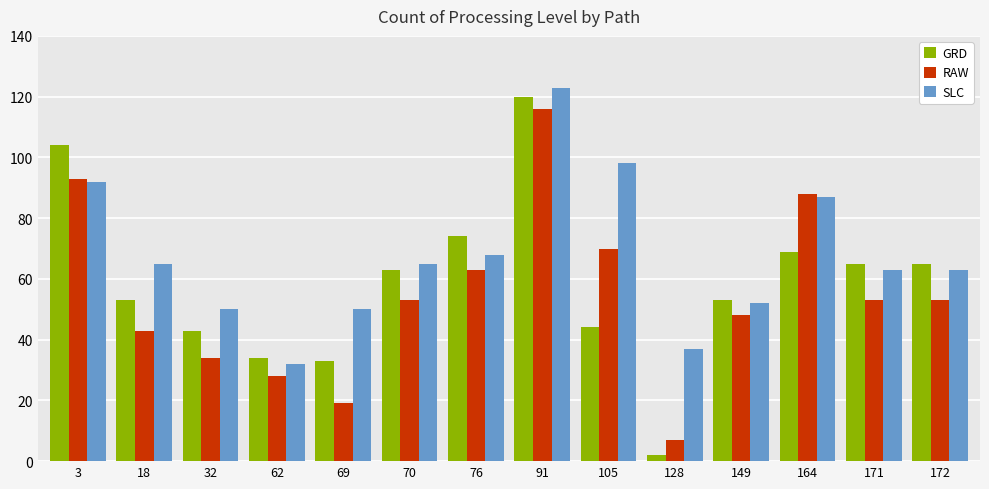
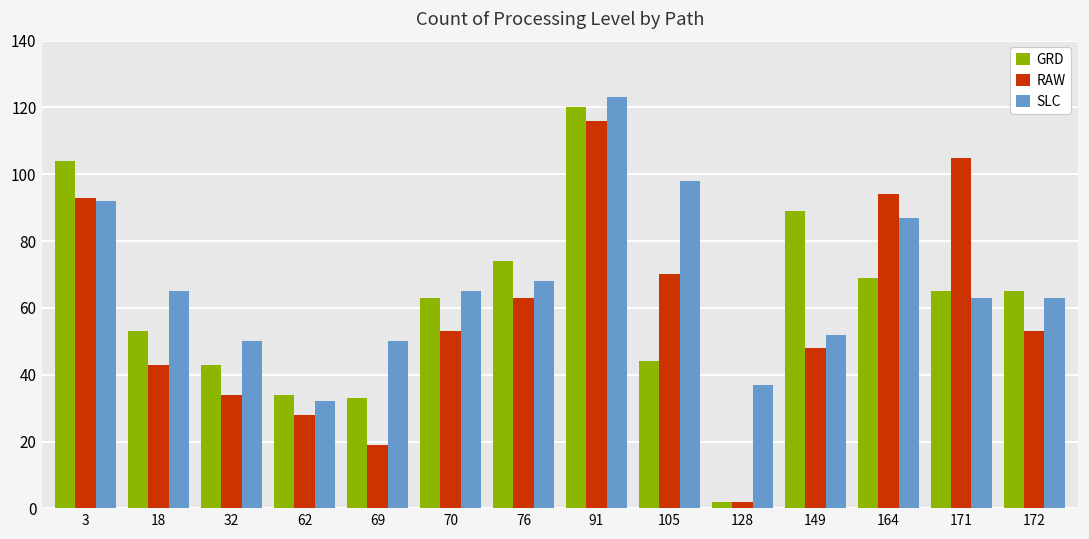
  {
    "GRD": {
      "3": 104,
      "18": 53,
      "32": 43,
      "62": 34,
      "69": 33,
      "70": 63,
      "76": 74,
      "91": 120,
      "105": 44,
      "128": 2,
-     "149": 53,
+     "149": 89,
      "164": 69,
      "171": 65,
      "172": 65
    },
    "RAW": {
      "3": 93,
      "18": 43,
      "32": 34,
      "62": 28,
      "69": 19,
      "70": 53,
      "76": 63,
      "91": 116,
      "105": 70,
-     "128": 7,
+     "128": 2,
      "149": 48,
-     "164": 88,
-     "171": 53,
+     "164": 94,
+     "171": 105,
      "172": 53
    },
    "SLC": {
      "3": 92,
      "18": 65,
      "32": 50,
      "62": 32,
      "69": 50,
      "70": 65,
      "76": 68,
      "91": 123,
      "105": 98,
      "128": 37,
      "149": 52,
      "164": 87,
      "171": 63,
      "172": 63
    }
  }
